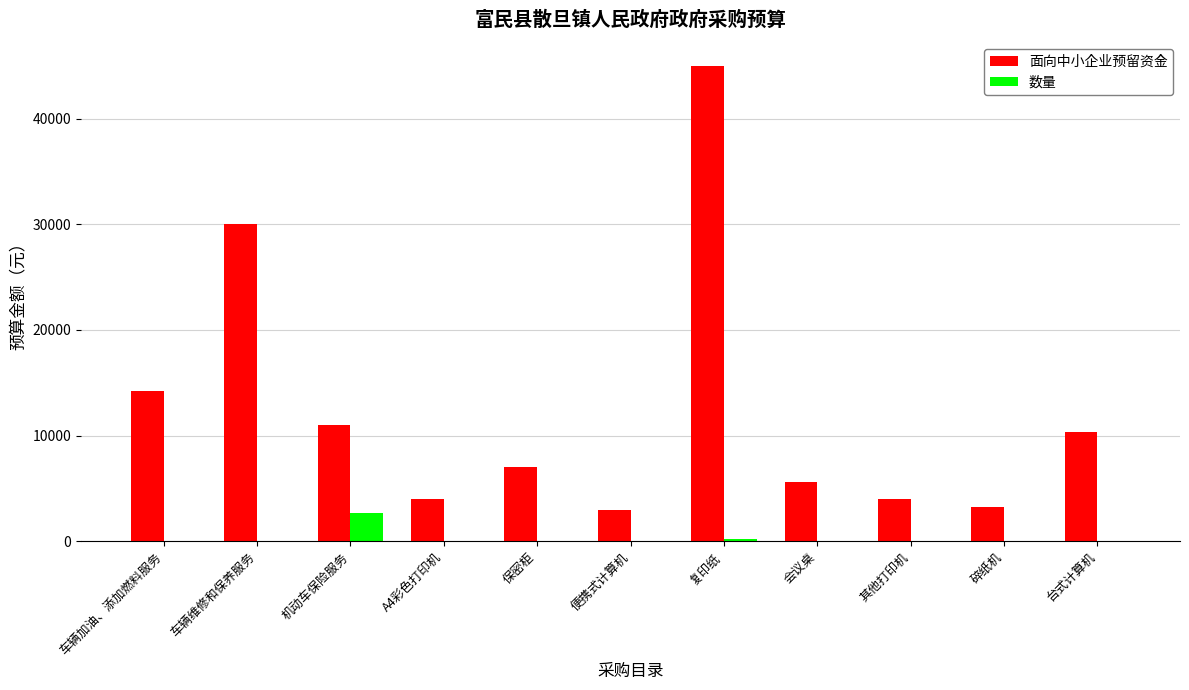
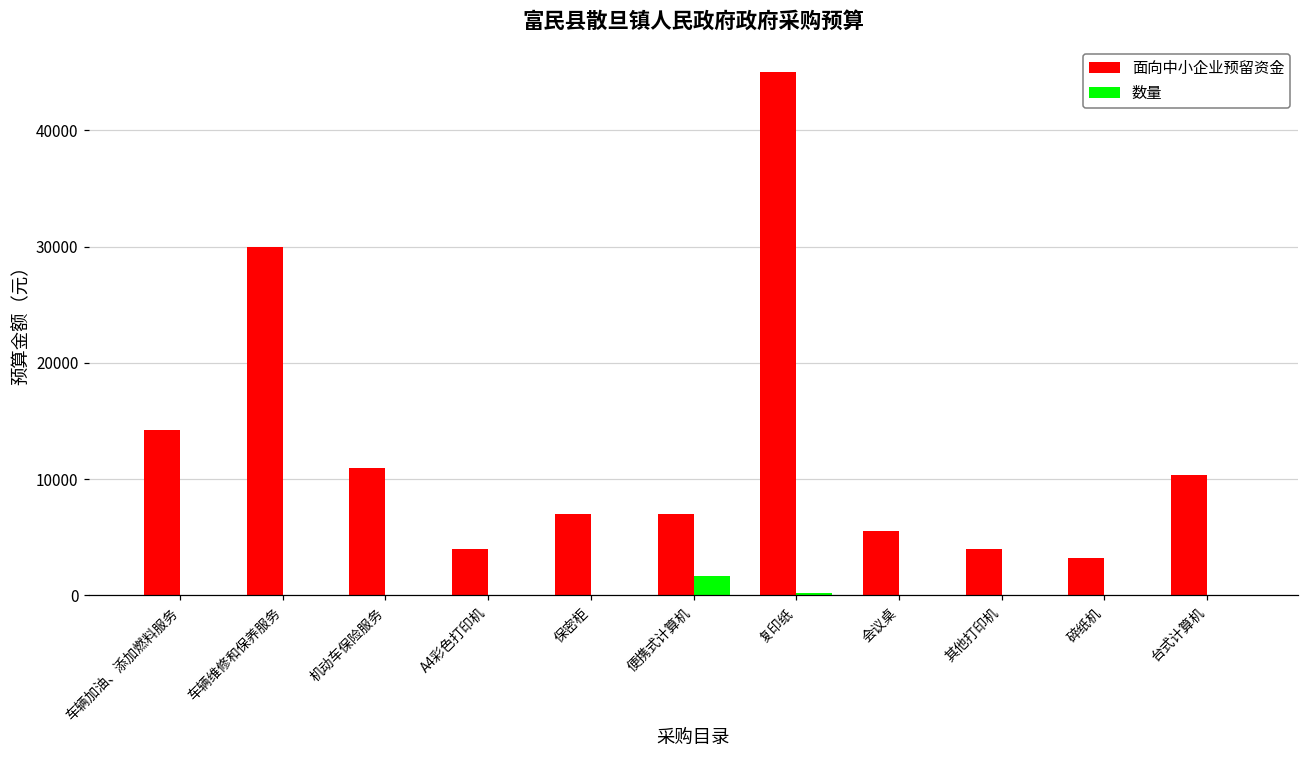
  {
    "面向中小企业预留资金": {
      "车辆加油、添加燃料服务": 14200,
      "车辆维修和保养服务": 30000,
      "机动车保险服务": 11000,
      "A4彩色打印机": 4000,
      "保密柜": 7000,
-     "便携式计算机": 3000,
+     "便携式计算机": 7000,
      "复印纸": 45000,
      "会议桌": 5600,
      "其他打印机": 4000,
      "碎纸机": 3200,
      "台式计算机": 10400
    },
    "数量": {
-     "机动车保险服务": 2700,
-     "便携式计算机": 0
+     "机动车保险服务": 0,
+     "便携式计算机": 1700
    }
  }
